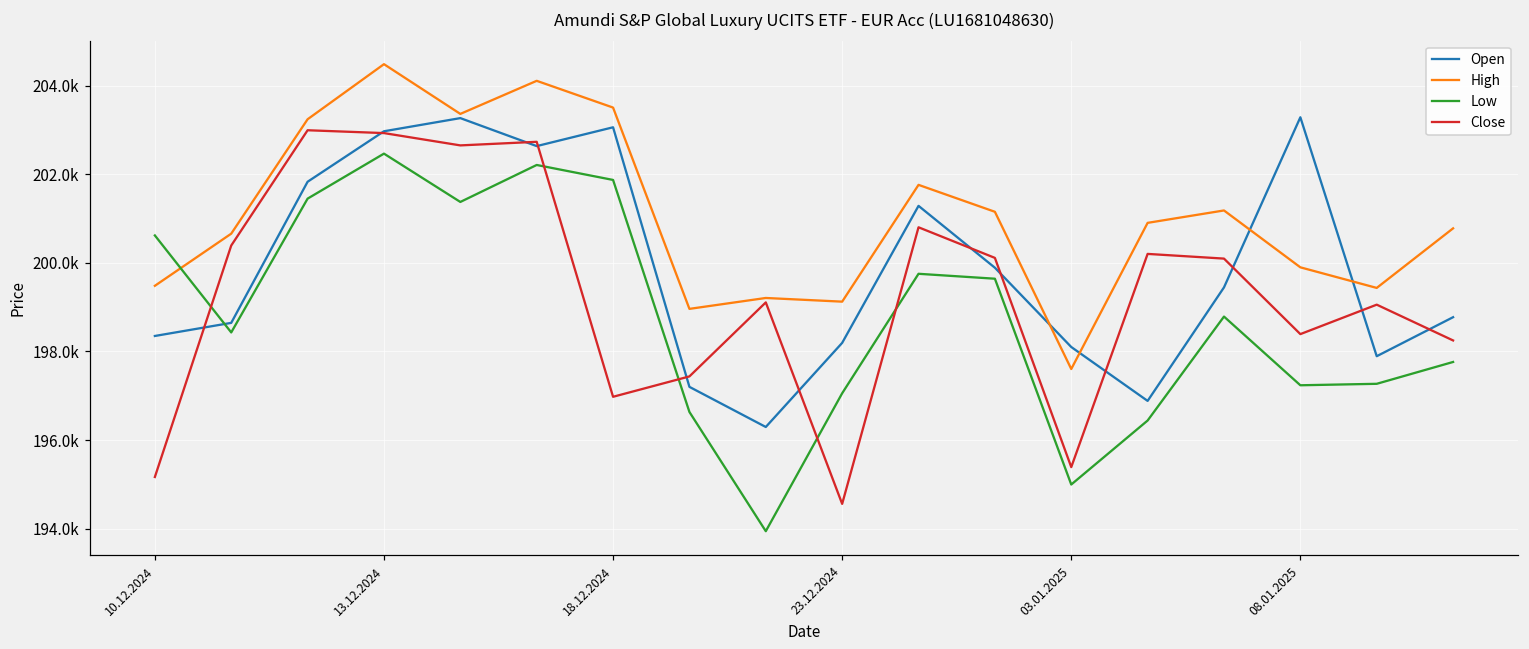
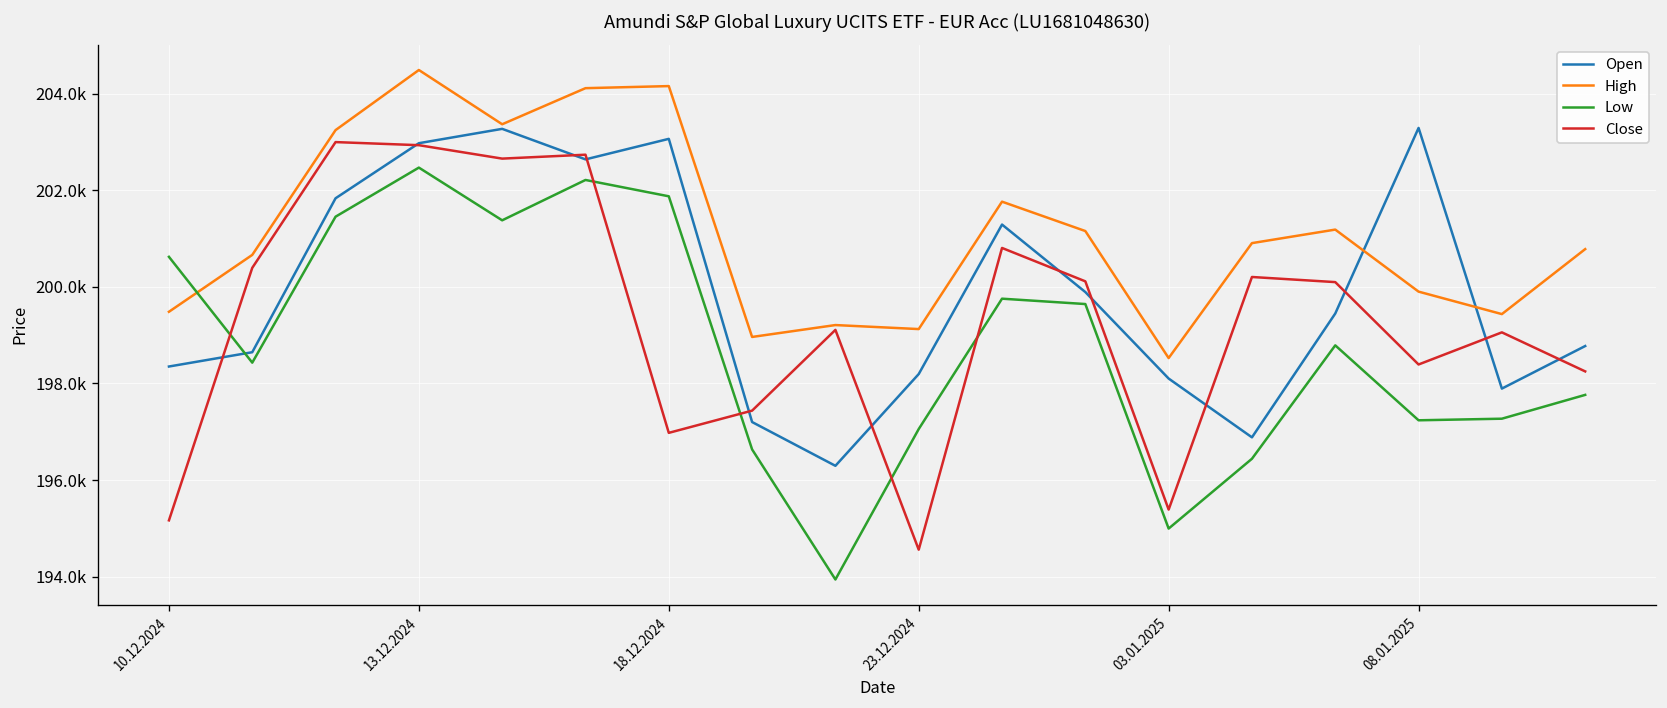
  {
    "Open": {
      "10.12.2024": 198400,
      "18.12.2024": 203100,
      "23.12.2024": 198200,
      "03.01.2025": 198100,
      "08.01.2025": 203300
    },
    "High": {
      "10.12.2024": 199500,
      "13.12.2024": 204500,
-     "18.12.2024": 203500,
+     "18.12.2024": 204200,
      "23.12.2024": 199100,
-     "03.01.2025": 197600,
+     "03.01.2025": 198500,
      "08.01.2025": 199900
    },
    "Low": {
      "10.12.2024": 200600,
      "13.12.2024": 202500,
      "18.12.2024": 201900,
      "23.12.2024": 197100,
      "03.01.2025": 195000,
      "08.01.2025": 197200
    },
    "Close": {
      "10.12.2024": 195200,
      "18.12.2024": 197000,
      "23.12.2024": 194600,
      "03.01.2025": 195400,
      "08.01.2025": 198400
    }
  }
